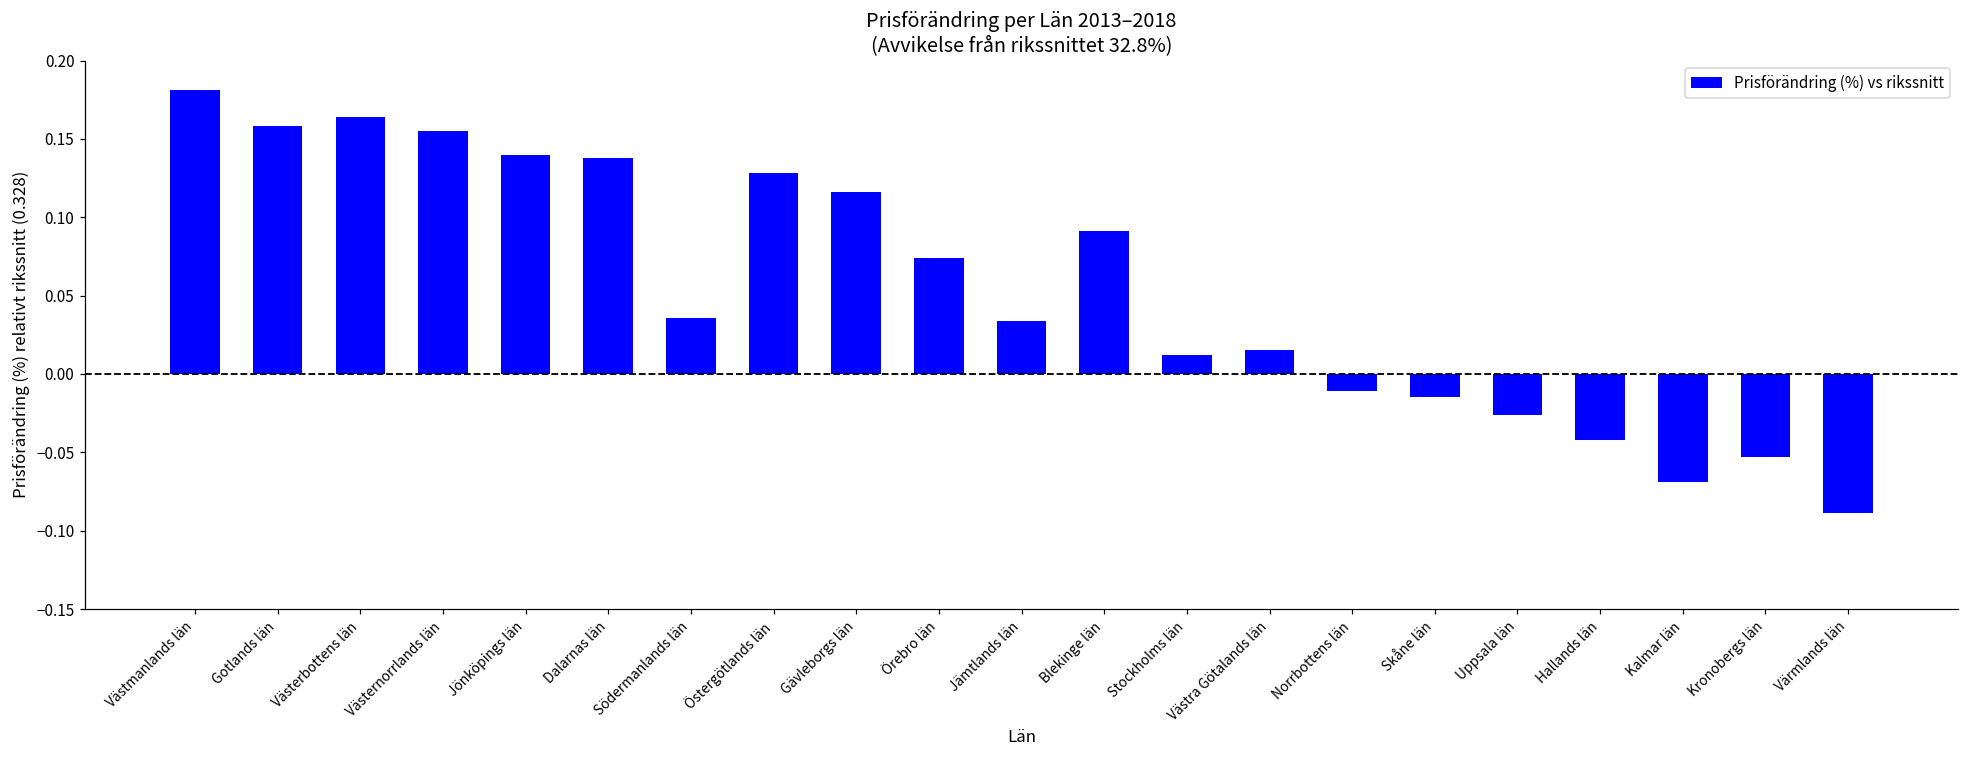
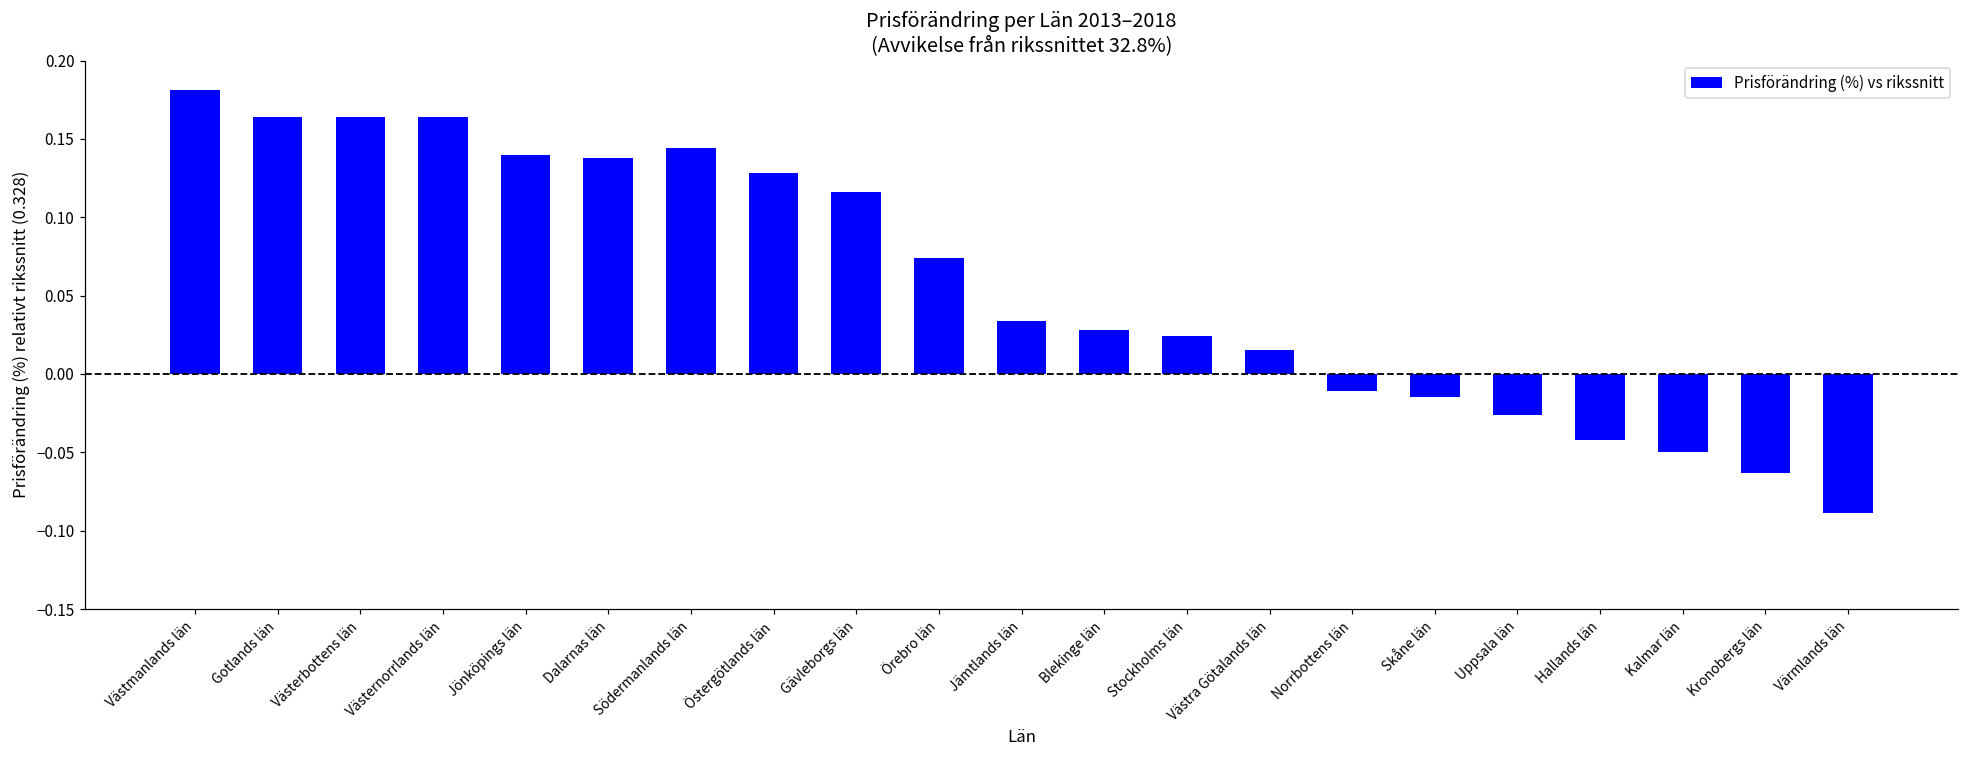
  {
    "Västmanlands län": 0.181,
-   "Gotlands län": 0.158,
+   "Gotlands län": 0.164,
    "Västerbottens län": 0.164,
-   "Västernorrlands län": 0.155,
+   "Västernorrlands län": 0.164,
    "Jönköpings län": 0.140,
    "Dalarnas län": 0.138,
-   "Södermanlands län": 0.036,
+   "Södermanlands län": 0.144,
    "Östergötlands län": 0.128,
    "Gävleborgs län": 0.116,
    "Örebro län": 0.074,
    "Jämtlands län": 0.034,
-   "Blekinge län": 0.091,
-   "Stockholms län": 0.012,
+   "Blekinge län": 0.028,
+   "Stockholms län": 0.024,
    "Västra Götalands län": 0.015,
    "Norrbottens län": -0.011,
    "Skåne län": -0.015,
    "Uppsala län": -0.026,
    "Hallands län": -0.042,
-   "Kalmar län": -0.069,
-   "Kronobergs län": -0.053,
+   "Kalmar län": -0.050,
+   "Kronobergs län": -0.063,
    "Värmlands län": -0.089
  }
